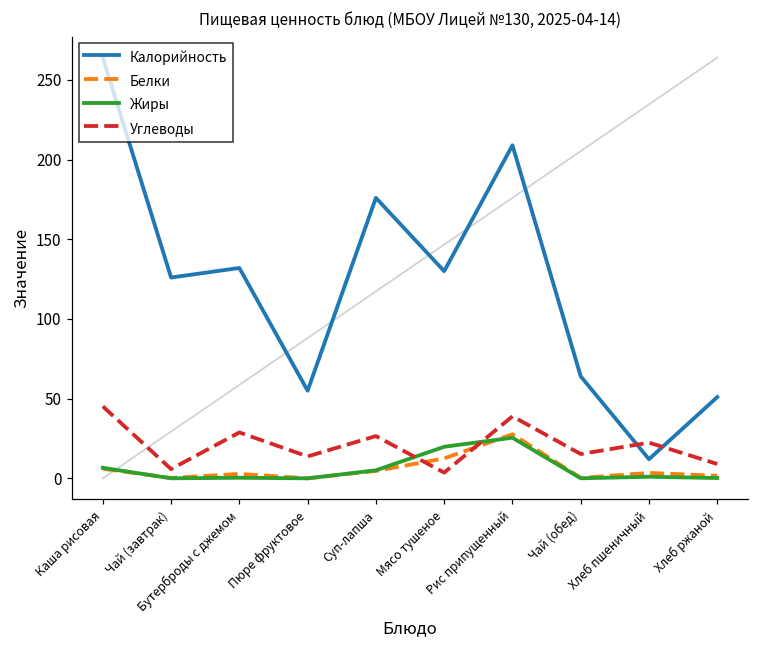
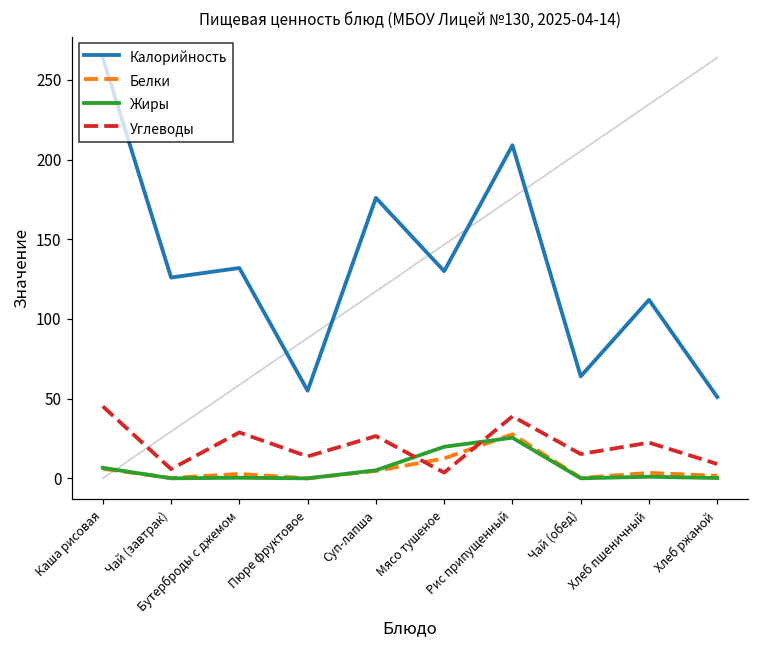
  {
    "Калорийность": {
      "Чай (завтрак)": 126,
      "Бутерброды с джемом": 132,
      "Пюре фруктовое": 55,
      "Суп-лапша": 176,
      "Мясо тушеное": 130,
      "Рис припущенный": 209,
      "Чай (обед)": 64,
-     "Хлеб пшеничный": 12,
+     "Хлеб пшеничный": 112,
      "Хлеб ржаной": 51
    },
    "Белки": {
      "Бутерброды с джемом": 3,
      "Мясо тушеное": 13,
      "Рис припущенный": 28,
      "Хлеб пшеничный": 3
    },
    "Жиры": {
      "Бутерброды с джемом": 0,
      "Мясо тушеное": 20,
      "Рис припущенный": 25,
      "Хлеб пшеничный": 1
    },
    "Углеводы": {
      "Каша рисовая": 45,
      "Чай (завтрак)": 6,
      "Бутерброды с джемом": 29,
      "Пюре фруктовое": 14,
      "Суп-лапша": 27,
      "Мясо тушеное": 4,
      "Рис припущенный": 39,
      "Чай (обед)": 15,
      "Хлеб пшеничный": 22,
      "Хлеб ржаной": 9
    }
  }
